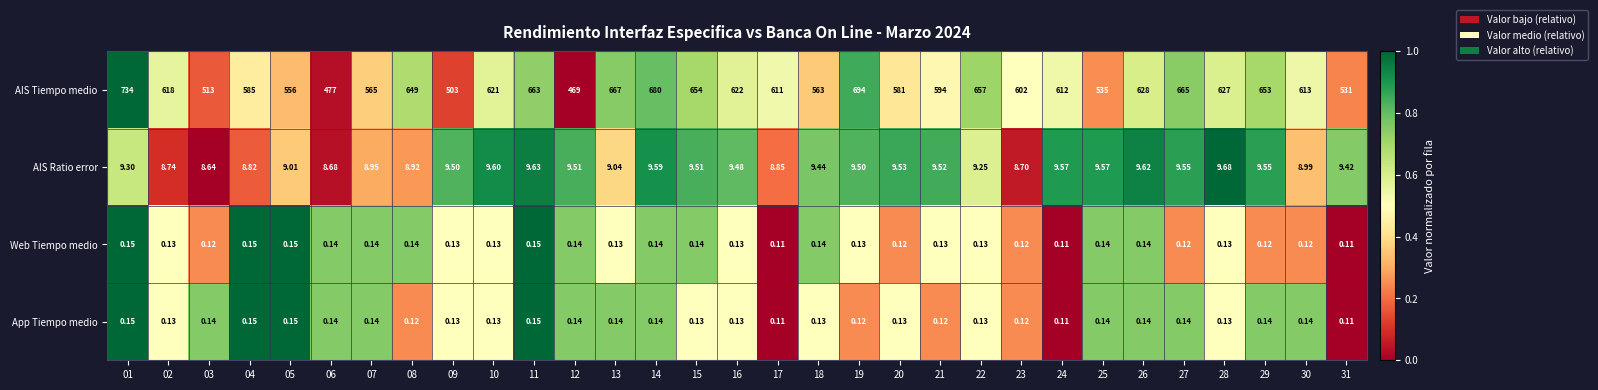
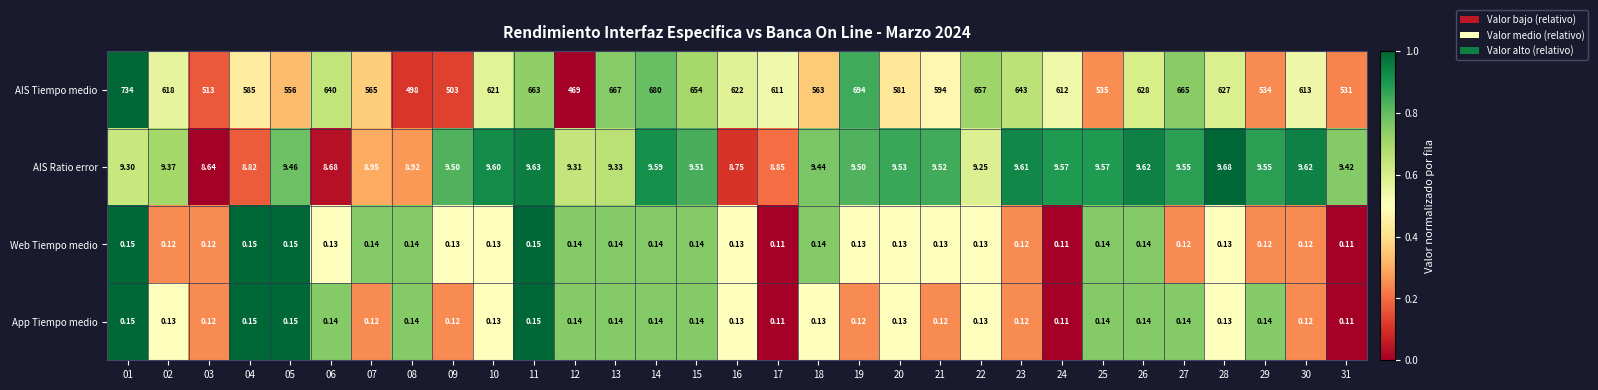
  {
    "AIS Tiempo medio": {
      "01": 734,
      "02": 618,
      "03": 513,
      "04": 585,
      "05": 556,
-     "06": 477,
+     "06": 640,
      "07": 565,
-     "08": 649,
+     "08": 498,
      "09": 503,
      "10": 621,
      "11": 663,
      "12": 469,
      "13": 667,
      "14": 680,
      "15": 654,
      "16": 622,
      "17": 611,
      "18": 563,
      "19": 694,
      "20": 581,
      "21": 594,
      "22": 657,
-     "23": 602,
+     "23": 643,
      "24": 612,
      "25": 535,
      "26": 628,
      "27": 665,
      "28": 627,
-     "29": 653,
+     "29": 534,
      "30": 613,
      "31": 531
    },
    "AIS Ratio error": {
      "01": 9.30,
-     "02": 8.74,
+     "02": 9.37,
      "03": 8.64,
      "04": 8.82,
-     "05": 9.01,
+     "05": 9.46,
      "06": 8.68,
      "07": 8.95,
      "08": 8.92,
      "09": 9.50,
      "10": 9.60,
      "11": 9.63,
-     "12": 9.51,
-     "13": 9.04,
+     "12": 9.31,
+     "13": 9.33,
      "14": 9.59,
      "15": 9.51,
-     "16": 9.48,
+     "16": 8.75,
      "17": 8.85,
      "18": 9.44,
      "19": 9.50,
      "20": 9.53,
      "21": 9.52,
      "22": 9.25,
-     "23": 8.70,
+     "23": 9.61,
      "24": 9.57,
      "25": 9.57,
      "26": 9.62,
      "27": 9.55,
      "28": 9.68,
      "29": 9.55,
-     "30": 8.99,
+     "30": 9.62,
      "31": 9.42
    },
    "Web Tiempo medio": {
      "01": 0.15,
-     "02": 0.13,
+     "02": 0.12,
      "03": 0.12,
      "04": 0.15,
      "05": 0.15,
-     "06": 0.14,
+     "06": 0.13,
      "07": 0.14,
      "08": 0.14,
      "09": 0.13,
      "10": 0.13,
      "11": 0.15,
      "12": 0.14,
-     "13": 0.13,
+     "13": 0.14,
      "14": 0.14,
      "15": 0.14,
      "16": 0.13,
      "17": 0.11,
      "18": 0.14,
      "19": 0.13,
-     "20": 0.12,
+     "20": 0.13,
      "21": 0.13,
      "22": 0.13,
      "23": 0.12,
      "24": 0.11,
      "25": 0.14,
      "26": 0.14,
      "27": 0.12,
      "28": 0.13,
      "29": 0.12,
      "30": 0.12,
      "31": 0.11
    },
    "App Tiempo medio": {
      "01": 0.15,
      "02": 0.13,
-     "03": 0.14,
+     "03": 0.12,
      "04": 0.15,
      "05": 0.15,
      "06": 0.14,
-     "07": 0.14,
-     "08": 0.12,
-     "09": 0.13,
+     "07": 0.12,
+     "08": 0.14,
+     "09": 0.12,
      "10": 0.13,
      "11": 0.15,
      "12": 0.14,
      "13": 0.14,
      "14": 0.14,
-     "15": 0.13,
+     "15": 0.14,
      "16": 0.13,
      "17": 0.11,
      "18": 0.13,
      "19": 0.12,
      "20": 0.13,
      "21": 0.12,
      "22": 0.13,
      "23": 0.12,
      "24": 0.11,
      "25": 0.14,
      "26": 0.14,
      "27": 0.14,
      "28": 0.13,
      "29": 0.14,
-     "30": 0.14,
+     "30": 0.12,
      "31": 0.11
    }
  }
